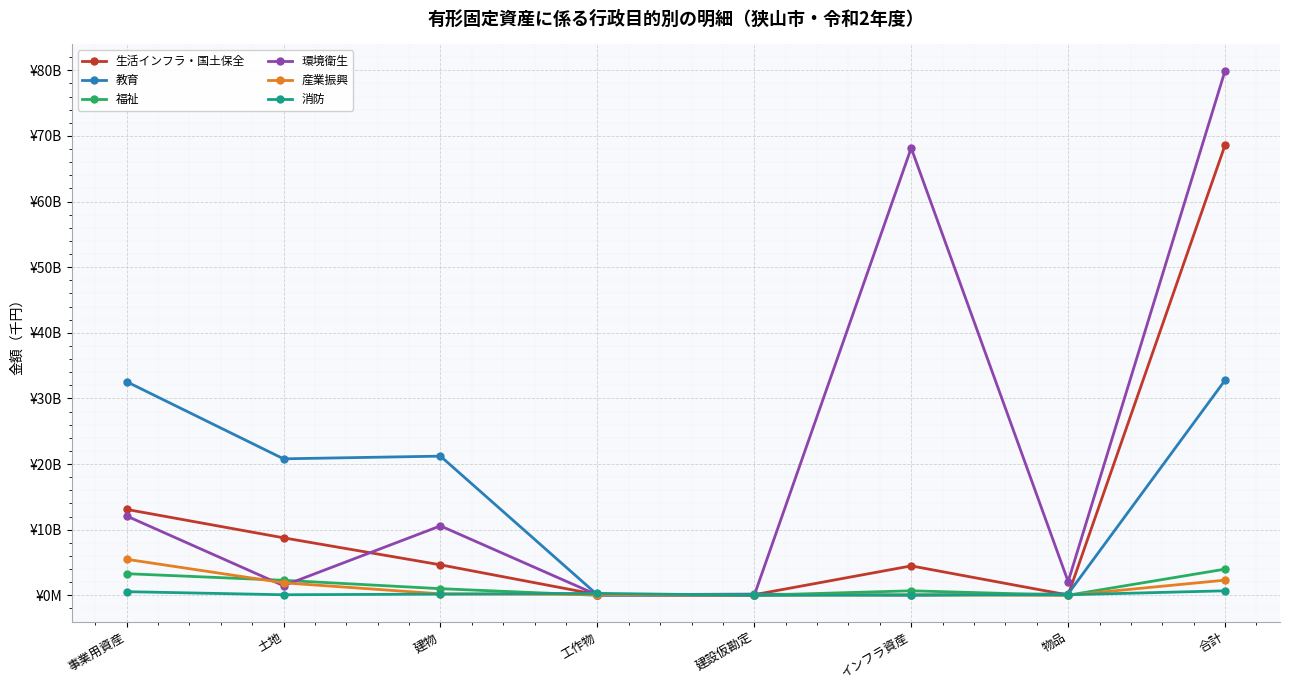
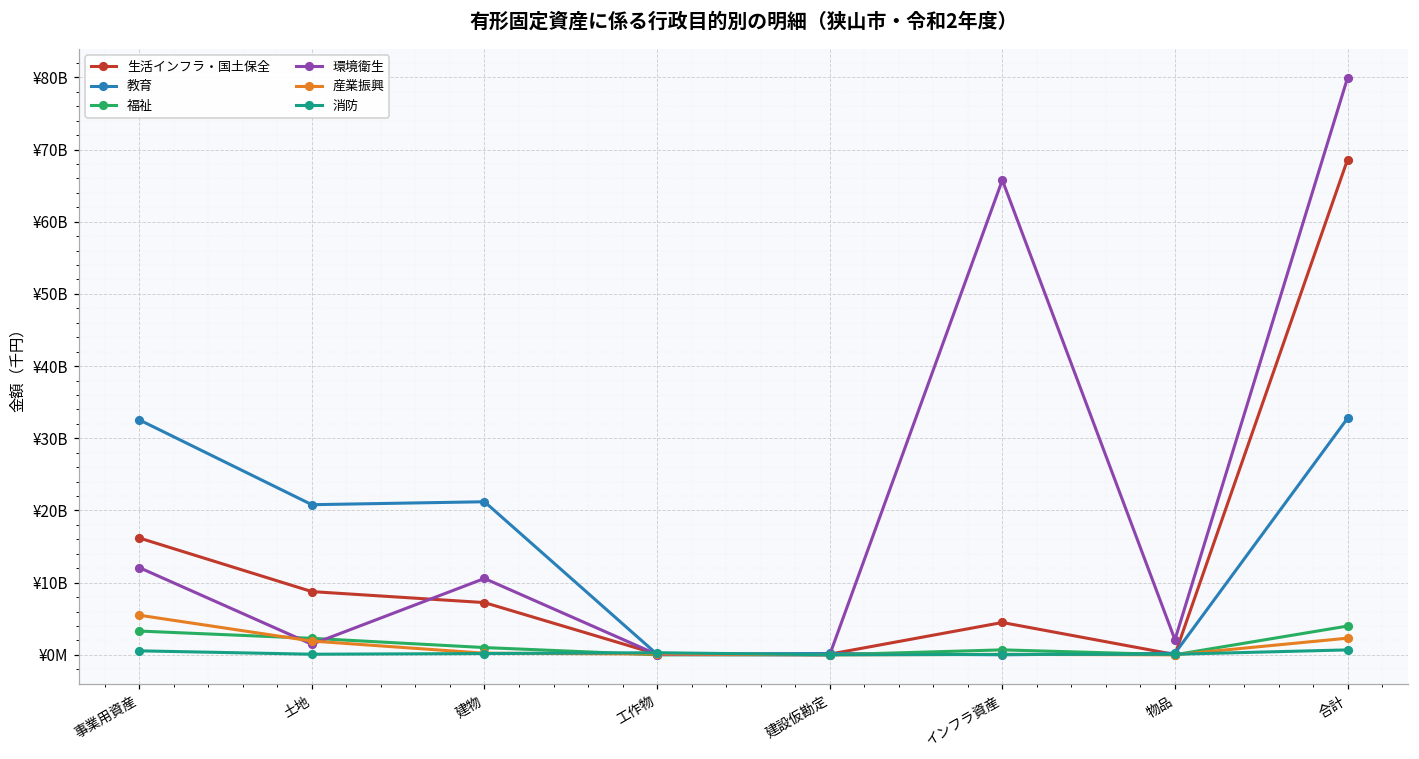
  {
    "生活インフラ・国土保全": {
-     "事業用資産": "¥13000000000",
+     "事業用資産": "¥16000000000",
      "土地": "¥9000000000",
-     "建物": "¥5000000000",
+     "建物": "¥7000000000",
      "インフラ資産": "¥4000000000",
      "合計": "¥69000000000"
    },
    "教育": {
      "事業用資産": "¥33000000000",
      "土地": "¥21000000000",
      "建物": "¥21000000000",
      "合計": "¥33000000000"
    },
    "環境衛生": {
      "事業用資産": "¥12000000000",
      "土地": "¥1000000000",
      "建物": "¥11000000000",
-     "インフラ資産": "¥68000000000",
+     "インフラ資産": "¥66000000000",
      "物品": "¥2000000000",
      "合計": "¥80000000000"
    },
    "産業振興": {
      "事業用資産": "¥5000000000",
      "合計": "¥2000000000"
    }
  }
